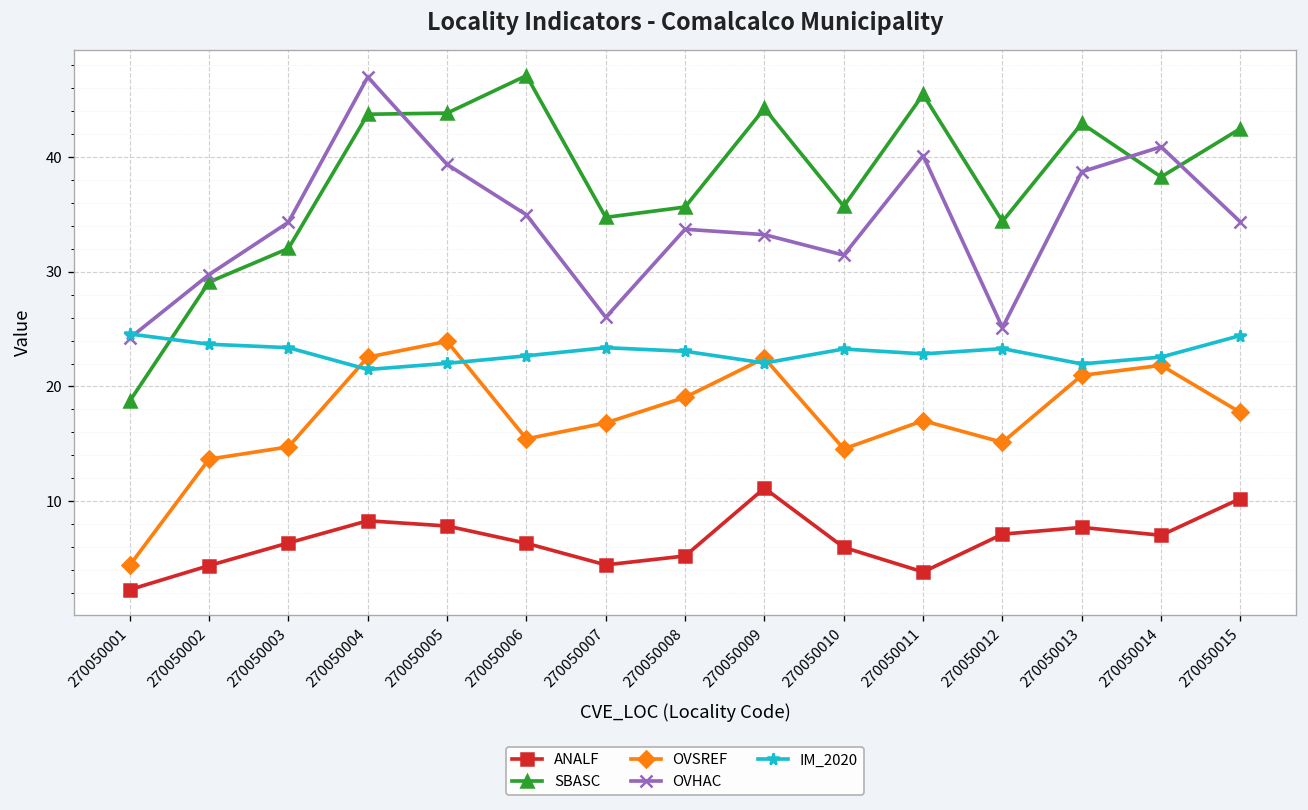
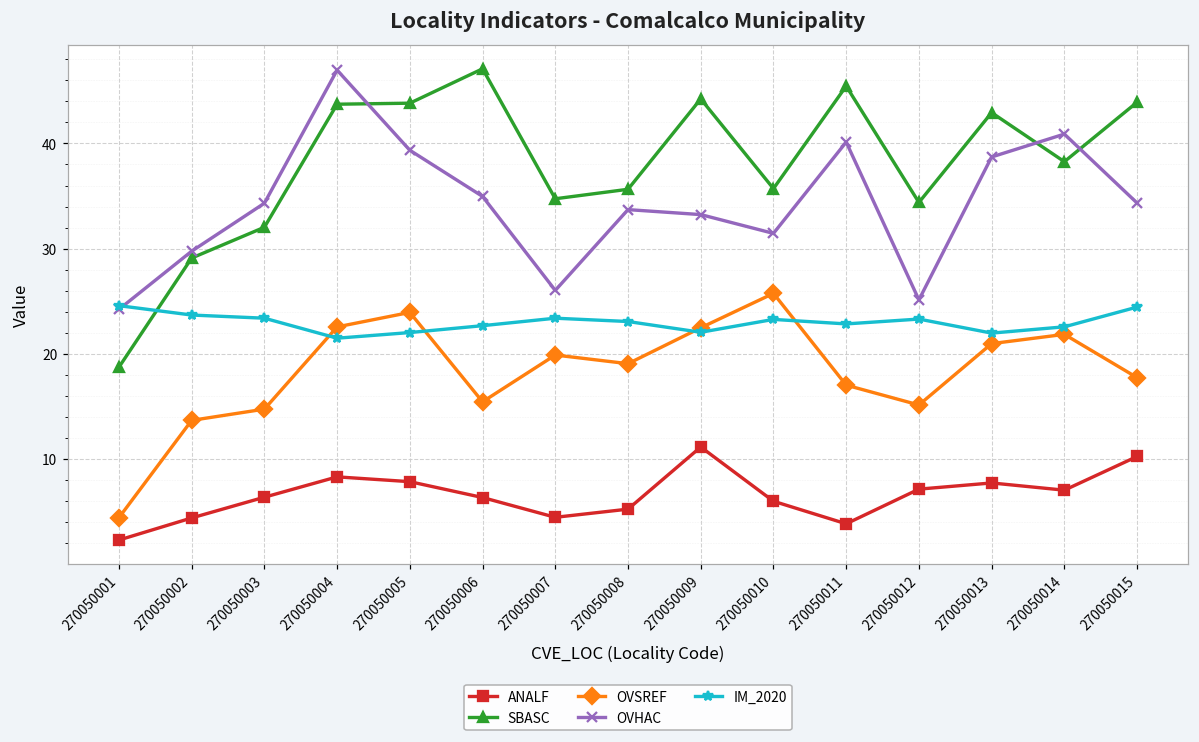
  {
    "ANALF": {
      "270050001": 2,
      "270050002": 4,
      "270050003": 6,
      "270050004": 8,
      "270050005": 8,
      "270050006": 6,
      "270050007": 4,
      "270050008": 5,
      "270050009": 11,
      "270050010": 6,
      "270050011": 4,
      "270050012": 7,
      "270050013": 8,
      "270050014": 7,
      "270050015": 10
    },
    "SBASC": {
      "270050001": 19,
      "270050002": 29,
      "270050003": 32,
      "270050004": 44,
      "270050005": 44,
      "270050006": 47,
      "270050007": 35,
      "270050008": 36,
      "270050009": 44,
      "270050010": 36,
      "270050011": 45,
      "270050012": 34,
      "270050013": 43,
      "270050014": 38,
-     "270050015": 42
+     "270050015": 44
    },
    "OVSREF": {
      "270050001": 4,
      "270050002": 14,
      "270050003": 15,
      "270050004": 23,
      "270050005": 24,
      "270050006": 15,
-     "270050007": 17,
+     "270050007": 20,
      "270050008": 19,
      "270050009": 22,
-     "270050010": 15,
+     "270050010": 26,
      "270050011": 17,
      "270050012": 15,
      "270050013": 21,
      "270050014": 22,
      "270050015": 18
    },
    "OVHAC": {
      "270050001": 24,
      "270050002": 30,
      "270050003": 34,
      "270050004": 47,
      "270050005": 39,
      "270050006": 35,
      "270050007": 26,
      "270050008": 34,
      "270050009": 33,
      "270050010": 31,
      "270050011": 40,
      "270050012": 25,
      "270050013": 39,
      "270050014": 41,
      "270050015": 34
    },
    "IM_2020": {
      "270050001": 25,
      "270050002": 24,
      "270050003": 23,
      "270050004": 21,
      "270050005": 22,
      "270050006": 23,
      "270050007": 23,
      "270050008": 23,
      "270050009": 22,
      "270050010": 23,
      "270050011": 23,
      "270050012": 23,
      "270050013": 22,
      "270050014": 23,
      "270050015": 24
    }
  }
